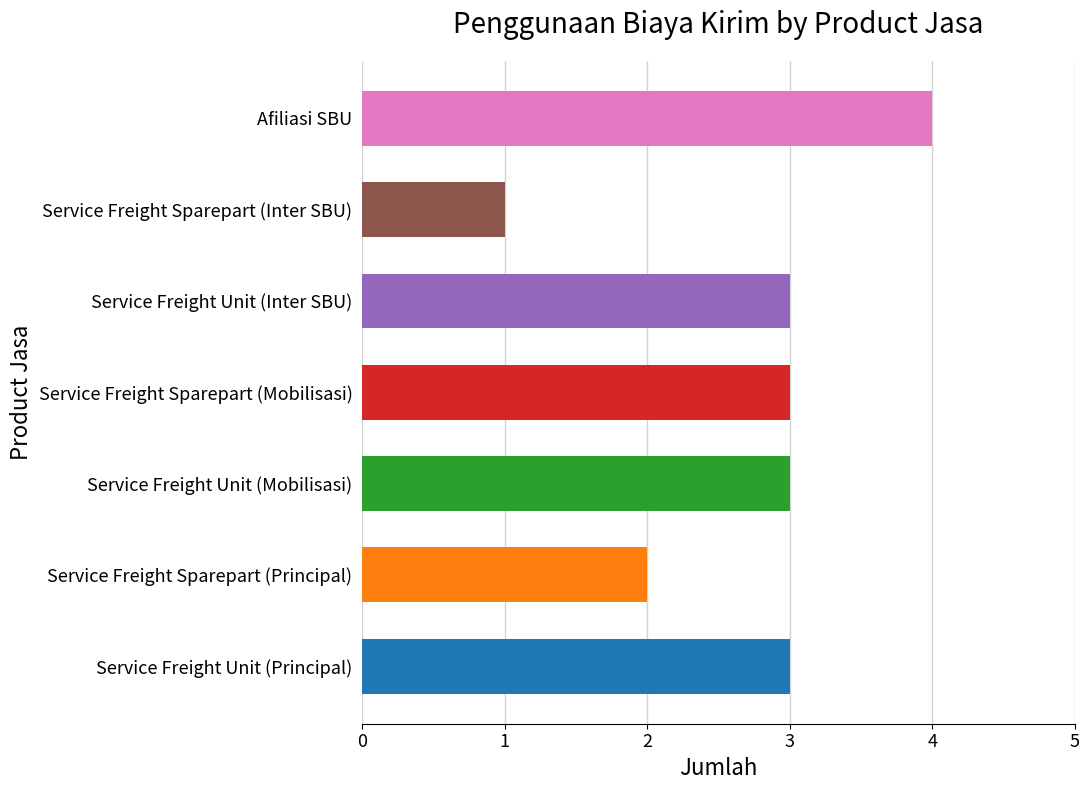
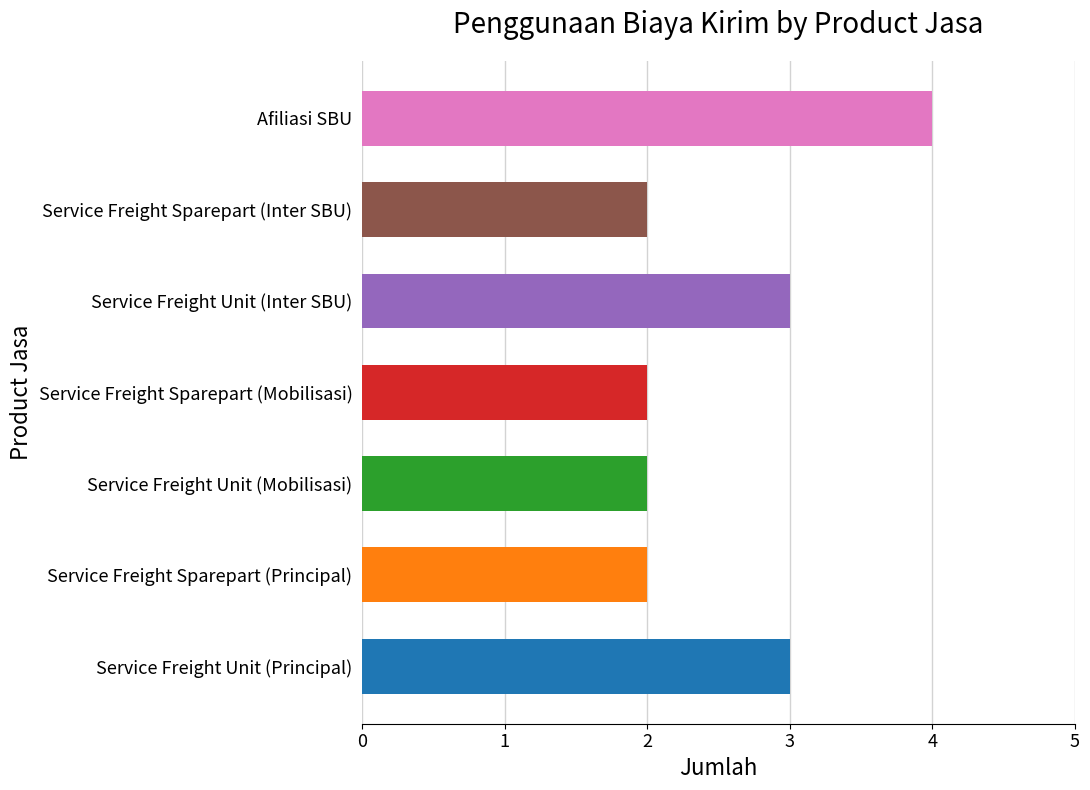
  {
    "Afiliasi SBU": 4,
-   "Service Freight Sparepart (Inter SBU)": 1,
+   "Service Freight Sparepart (Inter SBU)": 2,
    "Service Freight Unit (Inter SBU)": 3,
-   "Service Freight Sparepart (Mobilisasi)": 3,
-   "Service Freight Unit (Mobilisasi)": 3,
+   "Service Freight Sparepart (Mobilisasi)": 2,
+   "Service Freight Unit (Mobilisasi)": 2,
    "Service Freight Sparepart (Principal)": 2,
    "Service Freight Unit (Principal)": 3
  }
